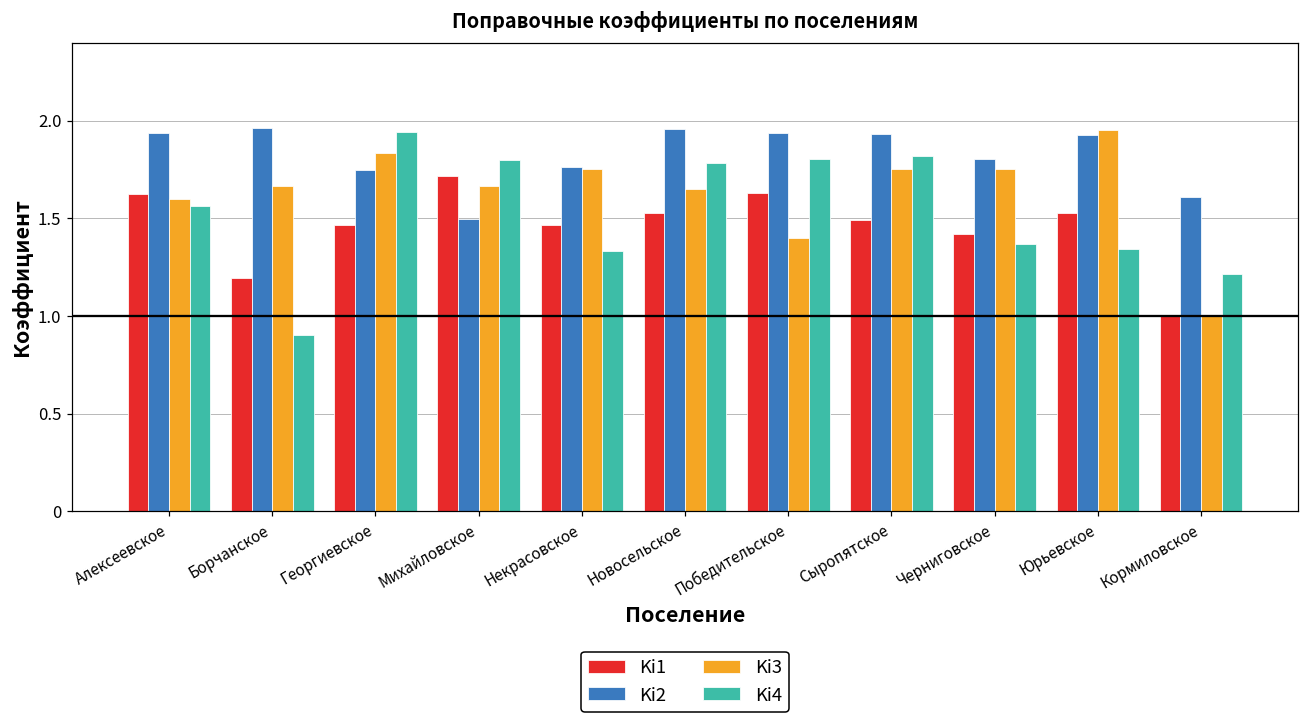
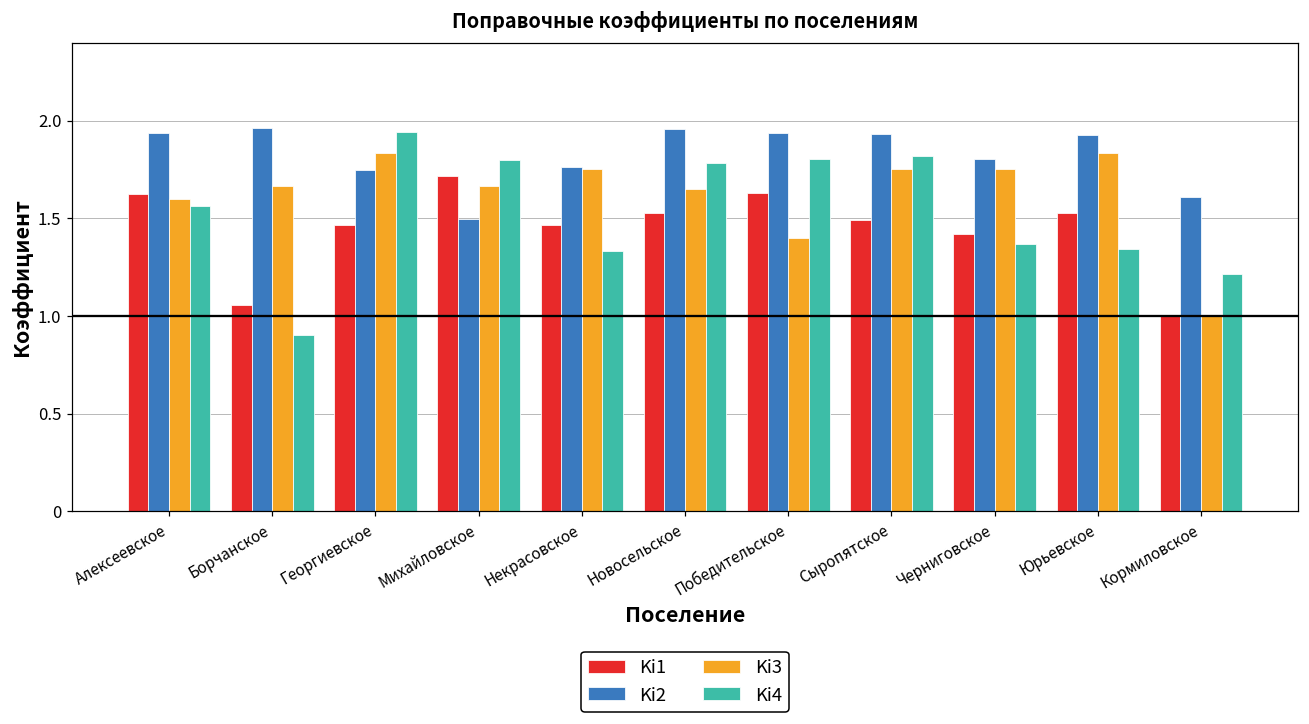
  {
    "Ki1": {
      "Алексеевское": 1.62,
-     "Борчанское": 1.20,
+     "Борчанское": 1.05,
      "Георгиевское": 1.47,
      "Михайловское": 1.72,
      "Некрасовское": 1.47,
      "Новосельское": 1.53,
      "Победительское": 1.63,
      "Сыропятское": 1.49,
      "Черниговское": 1.42,
      "Юрьевское": 1.53,
      "Кормиловское": 1.00
    },
    "Ki2": {
      "Алексеевское": 1.93,
      "Борчанское": 1.96,
      "Георгиевское": 1.75,
      "Михайловское": 1.50,
      "Некрасовское": 1.76,
      "Новосельское": 1.96,
      "Победительское": 1.94,
      "Сыропятское": 1.93,
      "Черниговское": 1.80,
      "Юрьевское": 1.93,
      "Кормиловское": 1.61
    },
    "Ki3": {
      "Алексеевское": 1.60,
      "Борчанское": 1.67,
      "Георгиевское": 1.83,
      "Михайловское": 1.67,
      "Некрасовское": 1.75,
      "Новосельское": 1.65,
      "Победительское": 1.40,
      "Сыропятское": 1.75,
      "Черниговское": 1.75,
-     "Юрьевское": 1.95,
+     "Юрьевское": 1.83,
      "Кормиловское": 1.00
    },
    "Ki4": {
      "Алексеевское": 1.57,
      "Борчанское": 0.90,
      "Георгиевское": 1.94,
      "Михайловское": 1.80,
      "Некрасовское": 1.33,
      "Новосельское": 1.78,
      "Победительское": 1.80,
      "Сыропятское": 1.82,
      "Черниговское": 1.37,
      "Юрьевское": 1.34,
      "Кормиловское": 1.21
    }
  }
